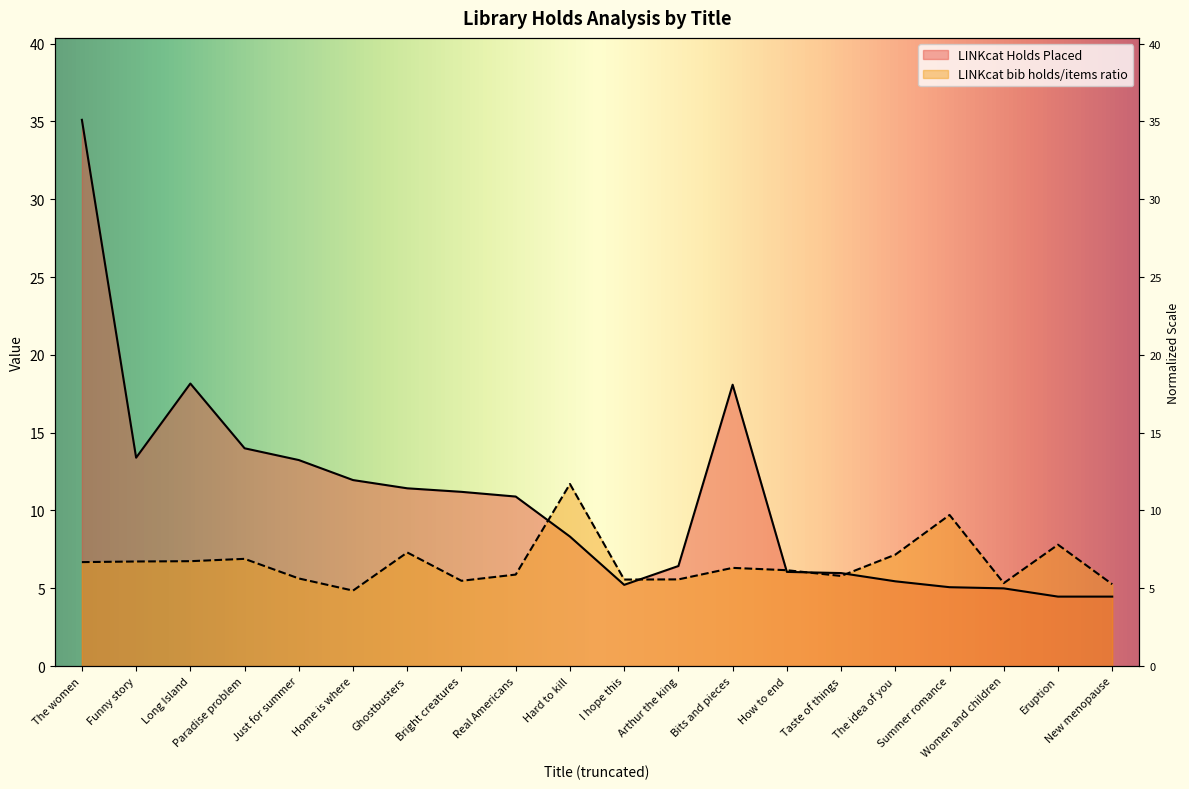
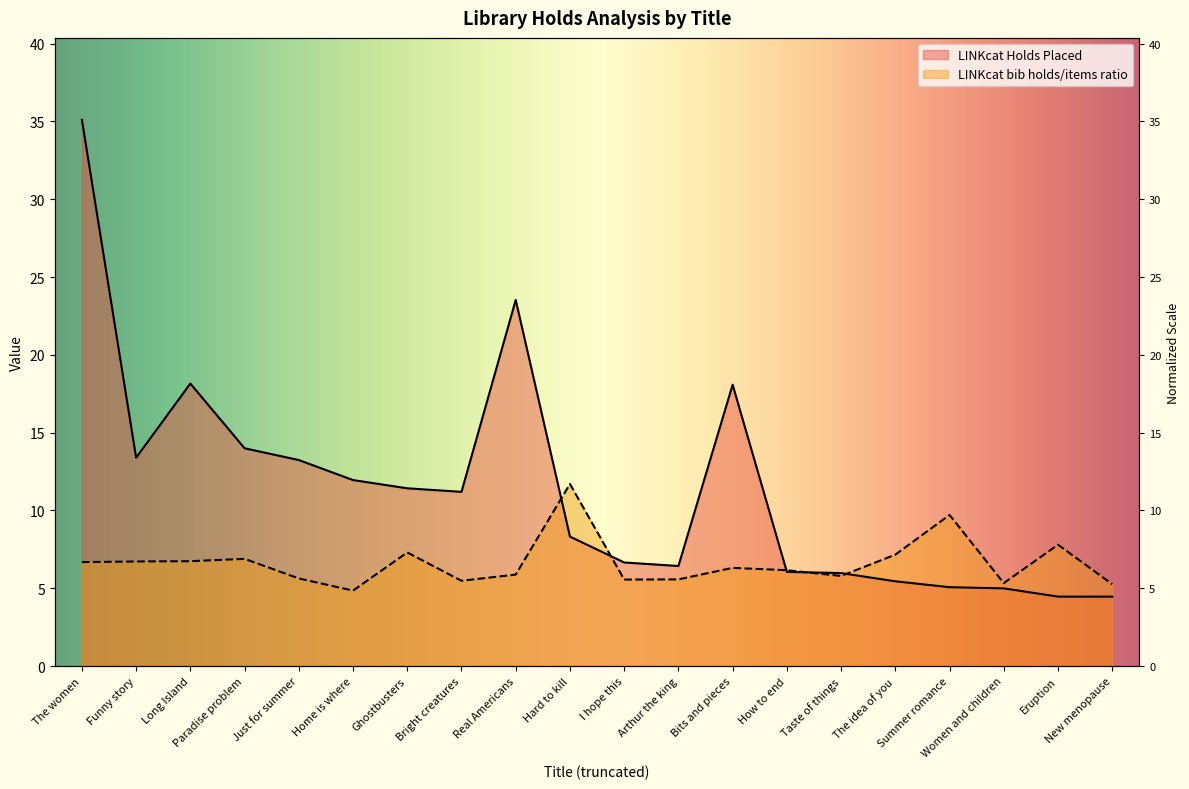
  {
    "LINKcat Holds Placed": {
      "The women": 35.1,
      "Funny story": 13.4,
      "Long Island": 18.2,
      "Paradise problem": 14.0,
      "Just for summer": 13.2,
      "Home is where": 12.0,
      "Ghostbusters": 11.4,
      "Bright creatures": 11.2,
-     "Real Americans": 10.9,
+     "Real Americans": 23.5,
      "Hard to kill": 8.3,
-     "I hope this": 5.2,
+     "I hope this": 6.7,
      "Arthur the king": 6.4,
      "Bits and pieces": 18.1,
      "Taste of things": 6.0,
      "The idea of you": 5.4,
      "Summer romance": 5.1,
      "Women and children": 5.0,
      "Eruption": 4.5,
      "New menopause": 4.5
    },
    "LINKcat bib holds/items ratio": {
      "The women": 6.7,
      "Funny story": 6.7,
      "Long Island": 6.7,
      "Paradise problem": 6.9,
      "Just for summer": 5.6,
      "Home is where": 4.9,
      "Ghostbusters": 7.3,
      "Bright creatures": 5.5,
      "Real Americans": 5.9,
      "Hard to kill": 11.7,
      "I hope this": 5.6,
      "Arthur the king": 5.6,
      "Bits and pieces": 6.3,
      "Taste of things": 5.8,
      "The idea of you": 7.2,
      "Summer romance": 9.7,
      "Women and children": 5.3,
      "Eruption": 7.8,
      "New menopause": 5.3
    }
  }
